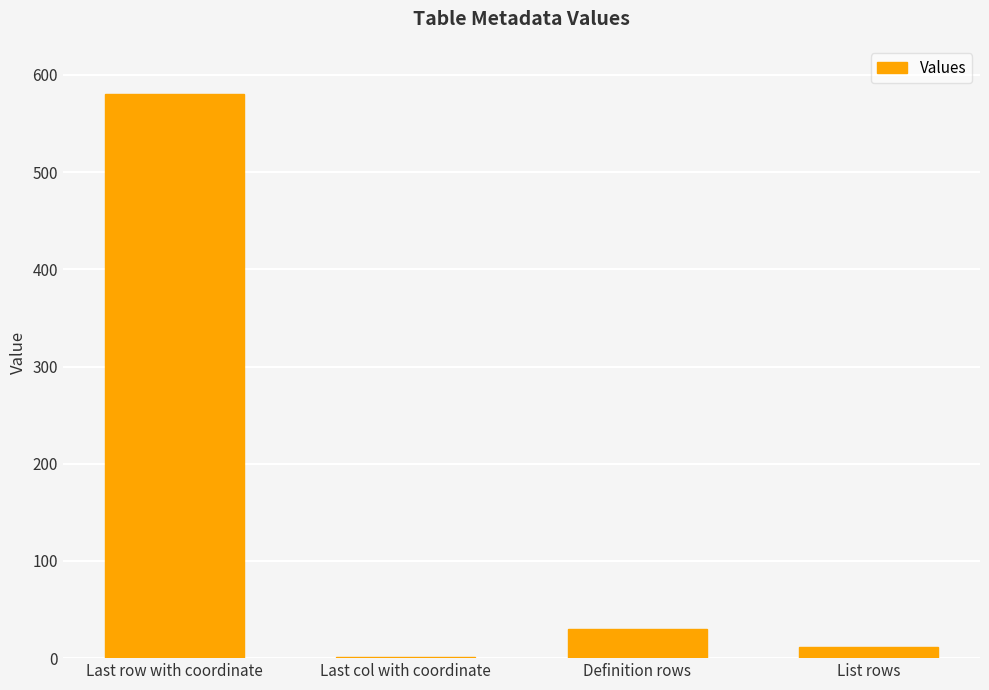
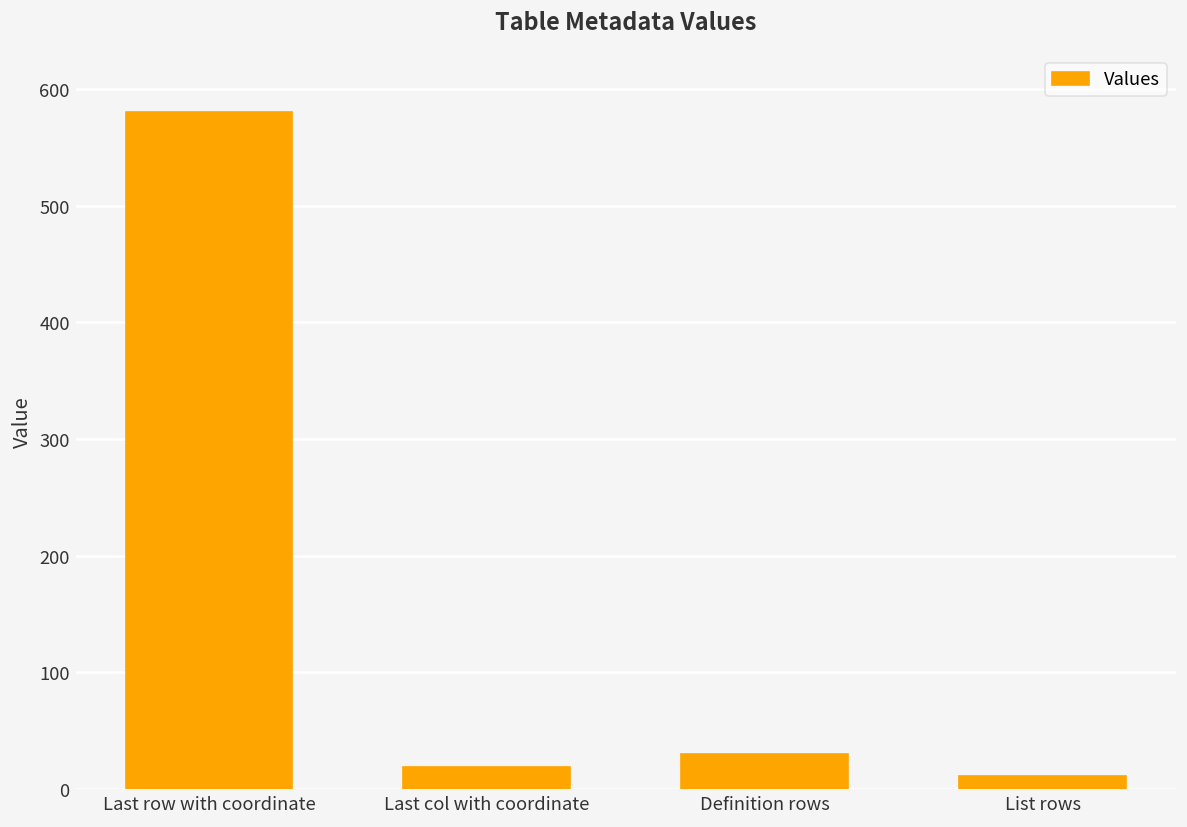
  {
    "Last row with coordinate": 580,
-   "Last col with coordinate": 0,
+   "Last col with coordinate": 20,
    "Definition rows": 30,
    "List rows": 10
  }
